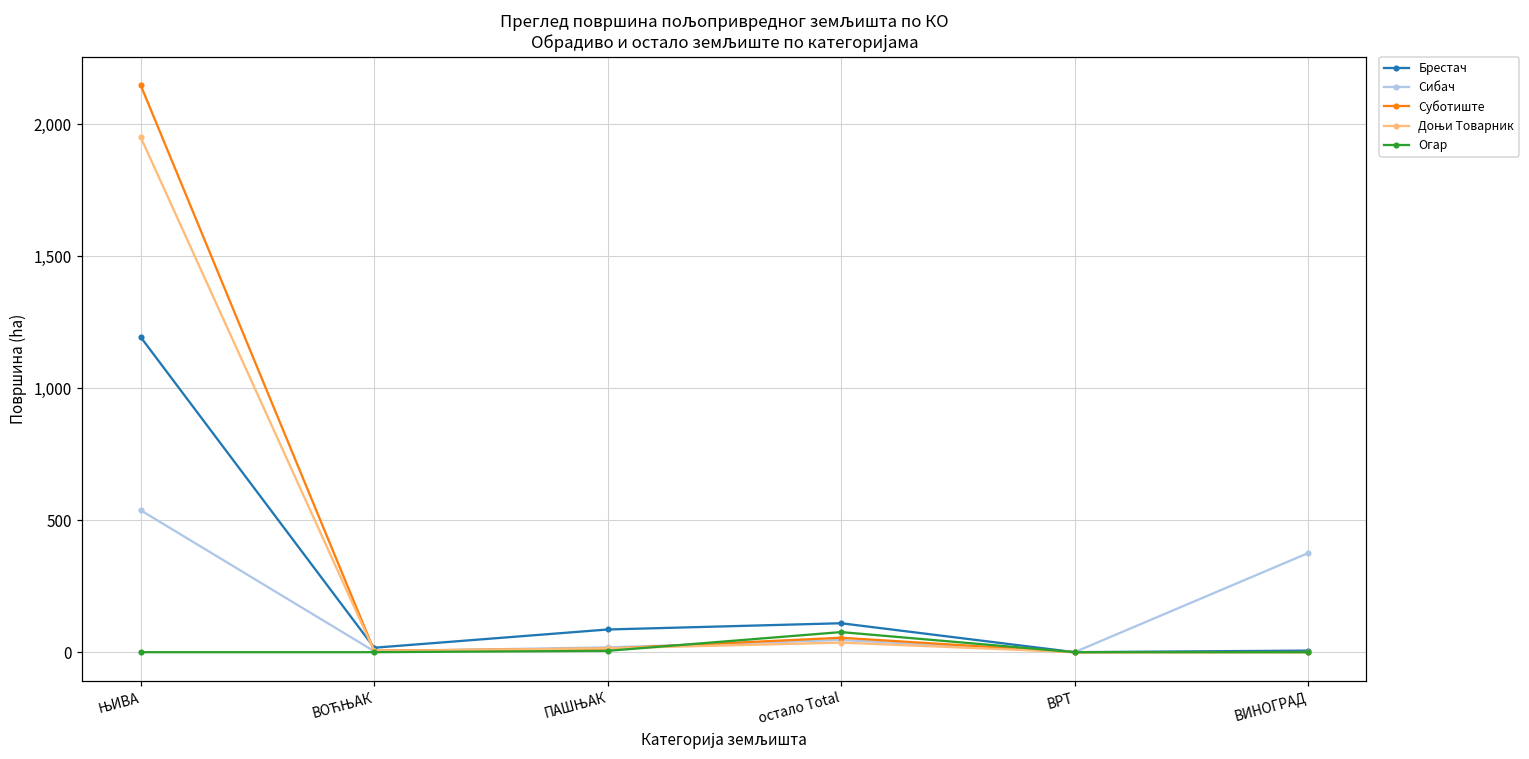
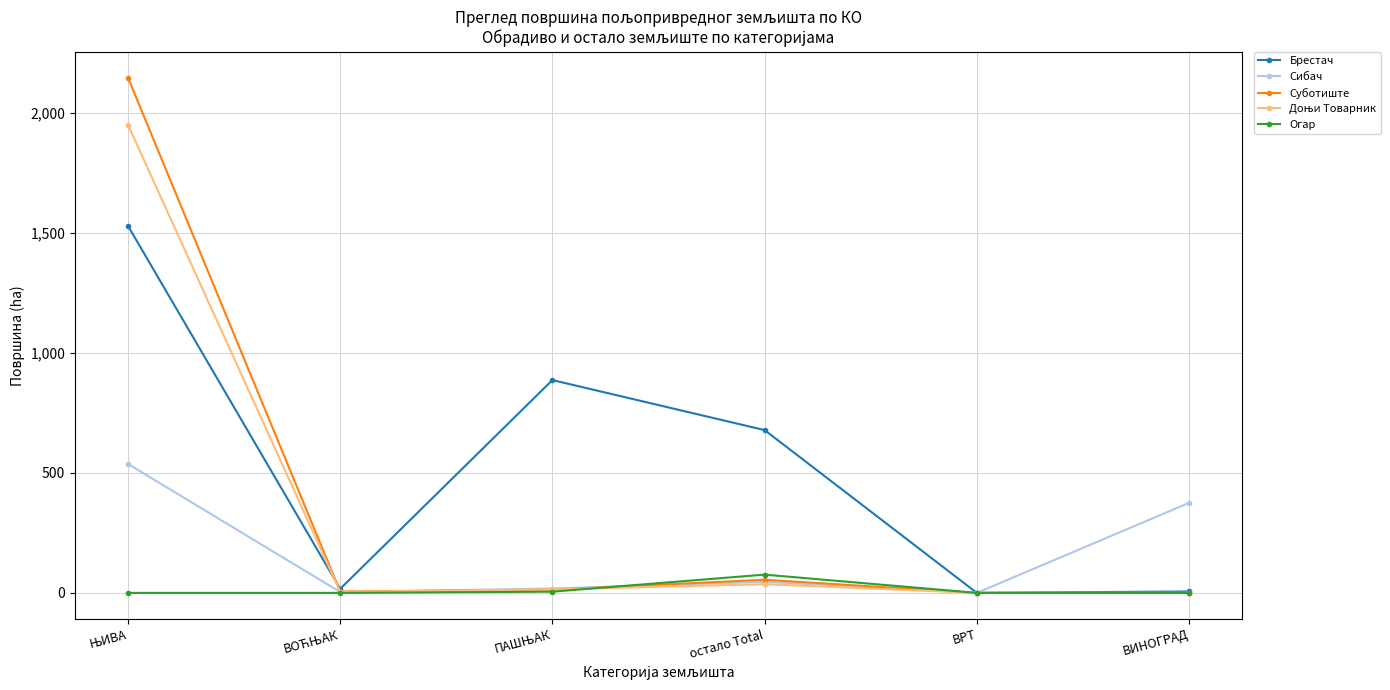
  {
    "Брестач": {
-     "ЊИВА": "1,190",
+     "ЊИВА": "1,530",
      "ВОЋЊАК": "20",
-     "ПАШЊАК": "90",
-     "остало Total": "110"
+     "ПАШЊАК": "890",
+     "остало Total": "680"
    },
    "Сибач": {
      "ЊИВА": "540",
      "ВИНОГРАД": "380"
    },
    "Суботиште": {
      "ЊИВА": "2,150"
    },
    "Доњи Товарник": {
      "ЊИВА": "1,950"
    },
    "Огар": {
      "ЊИВА": "0",
      "остало Total": "80"
    }
  }
